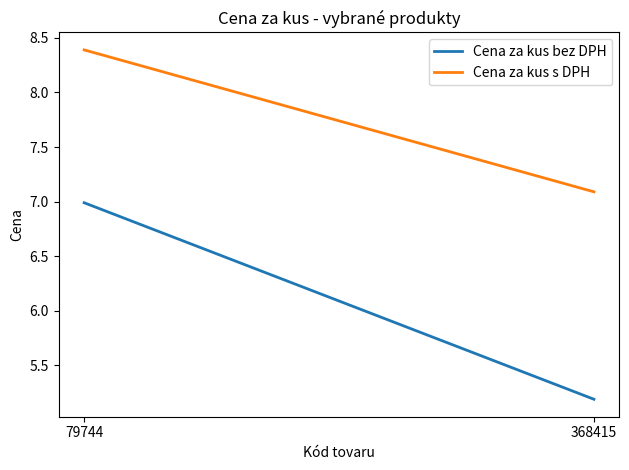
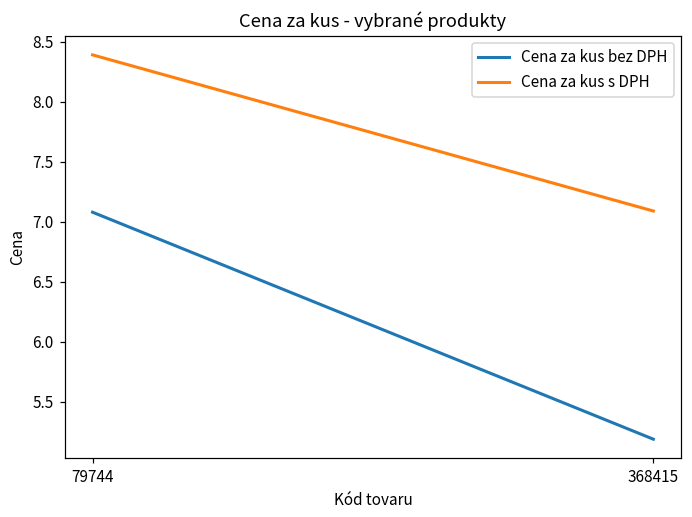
  {
    "Cena za kus bez DPH": {
-     "79744": 6.99,
+     "79744": 7.08,
      "368415": 5.19
    },
    "Cena za kus s DPH": {
      "79744": 8.39,
      "368415": 7.09
    }
  }
